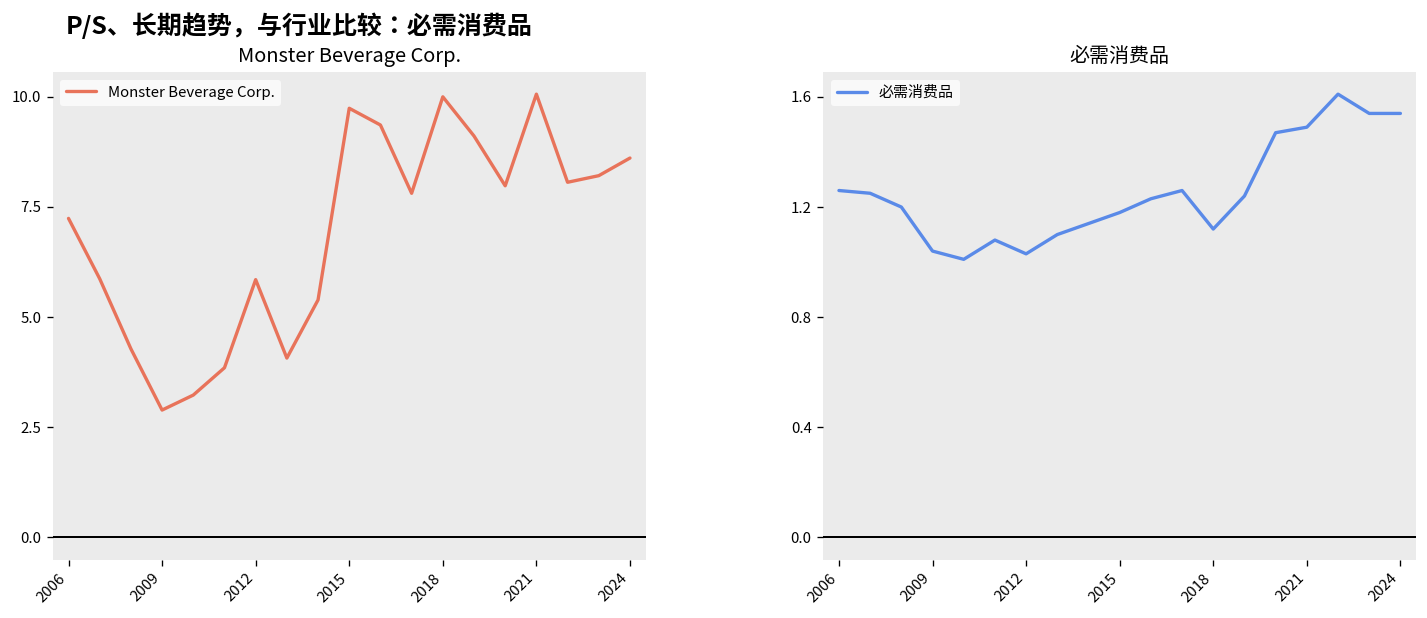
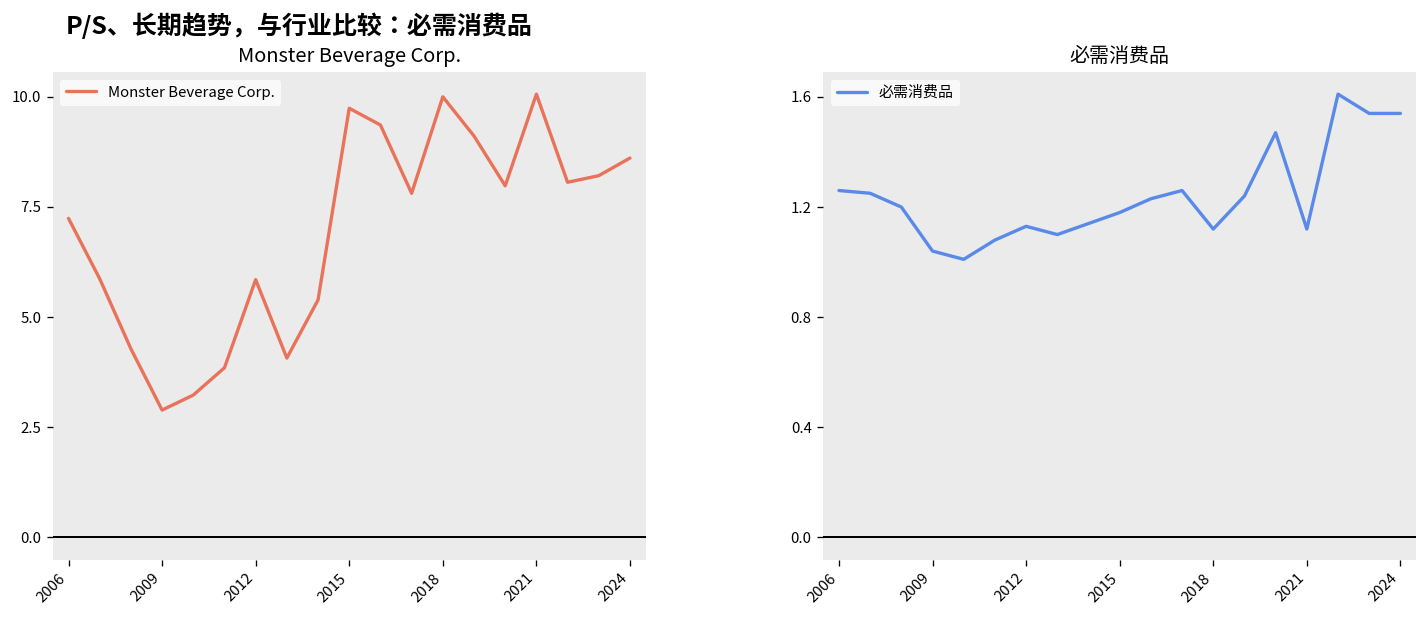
  {
    "Monster Beverage Corp.": {
      "2006": 7.2,
      "2009": 2.9,
      "2012": 5.9,
      "2015": 9.7,
      "2018": 10.0,
      "2021": 10.1,
      "2024": 8.6
    },
    "必需消费品": {
      "2006": 1.26,
      "2009": 1.04,
-     "2012": 1.03,
+     "2012": 1.13,
      "2015": 1.18,
      "2018": 1.12,
-     "2021": 1.49,
+     "2021": 1.12,
      "2024": 1.54
    }
  }
